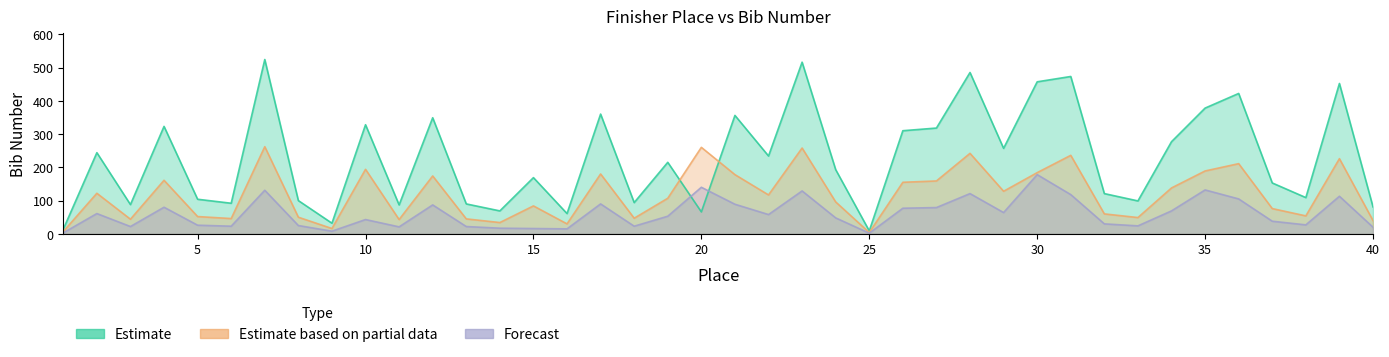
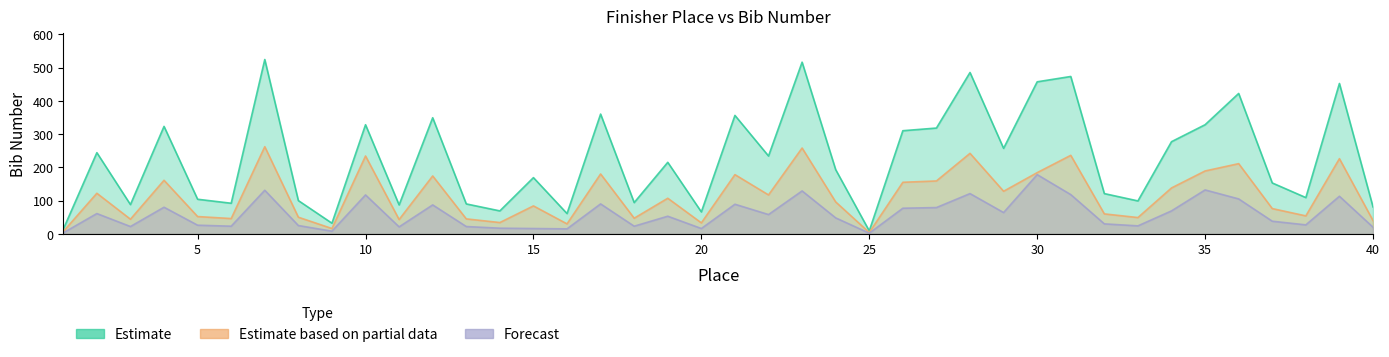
  {
    "Estimate": {
      "5": 100,
      "10": 330,
      "15": 170,
      "20": 70,
      "30": 460,
-     "35": 380,
+     "35": 330,
      "40": 80
    },
    "Estimate based on partial data": {
      "5": 50,
-     "10": 190,
+     "10": 230,
      "15": 80,
-     "20": 260,
+     "20": 30,
      "35": 190,
      "40": 40
    },
    "Forecast": {
      "5": 30,
-     "10": 40,
+     "10": 120,
      "15": 20,
-     "20": 140,
+     "20": 20,
      "35": 130,
      "40": 20
    }
  }
